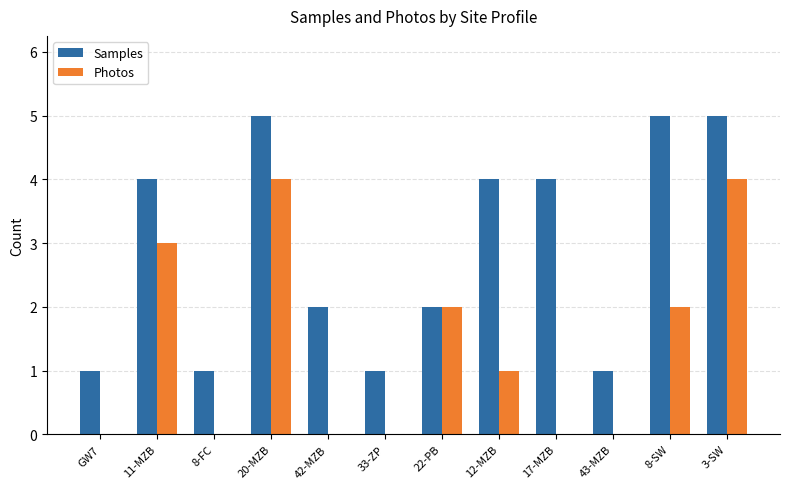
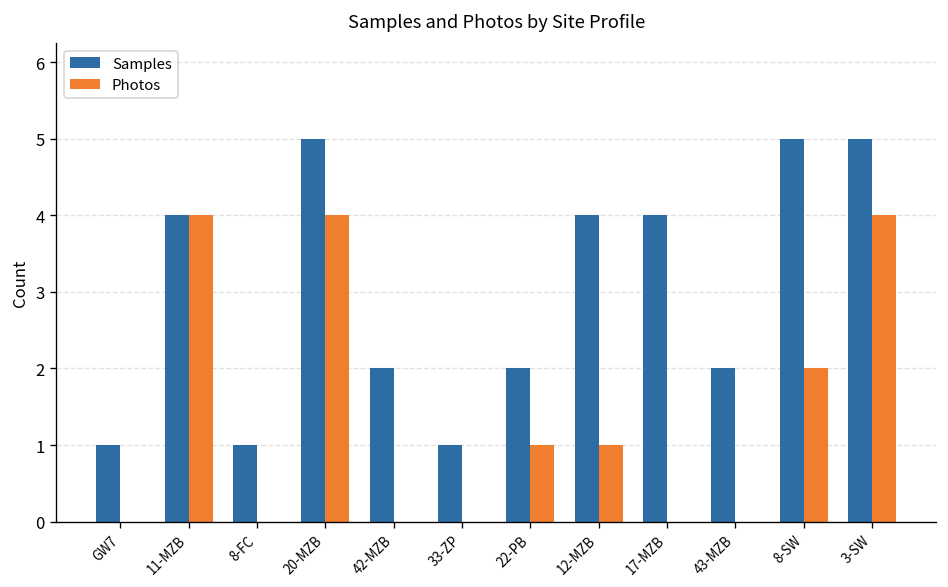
  {
    "Samples": {
      "GW7": 1,
      "11-MZB": 4,
      "8-FC": 1,
      "20-MZB": 5,
      "42-MZB": 2,
      "33-ZP": 1,
      "22-PB": 2,
      "12-MZB": 4,
      "17-MZB": 4,
-     "43-MZB": 1,
+     "43-MZB": 2,
      "8-SW": 5,
      "3-SW": 5
    },
    "Photos": {
      "GW7": 0,
-     "11-MZB": 3,
+     "11-MZB": 4,
      "8-FC": 0,
      "20-MZB": 4,
      "42-MZB": 0,
      "33-ZP": 0,
-     "22-PB": 2,
+     "22-PB": 1,
      "12-MZB": 1,
      "17-MZB": 0,
      "43-MZB": 0,
      "8-SW": 2,
      "3-SW": 4
    }
  }
